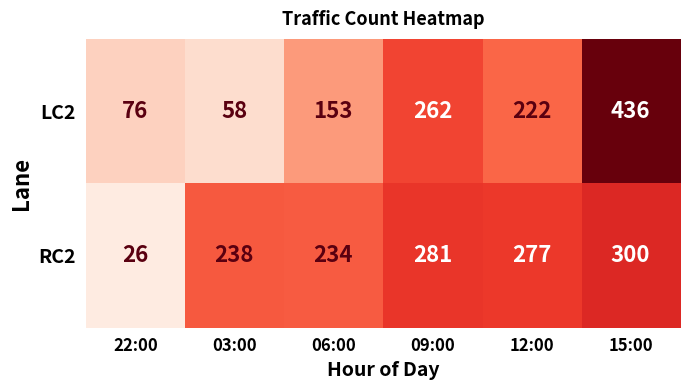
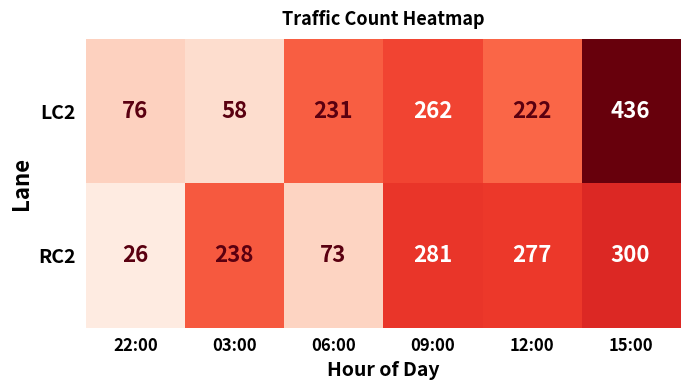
  {
    "LC2": {
      "22:00": 76,
      "03:00": 58,
-     "06:00": 153,
+     "06:00": 231,
      "09:00": 262,
      "12:00": 222,
      "15:00": 436
    },
    "RC2": {
      "22:00": 26,
      "03:00": 238,
-     "06:00": 234,
+     "06:00": 73,
      "09:00": 281,
      "12:00": 277,
      "15:00": 300
    }
  }
